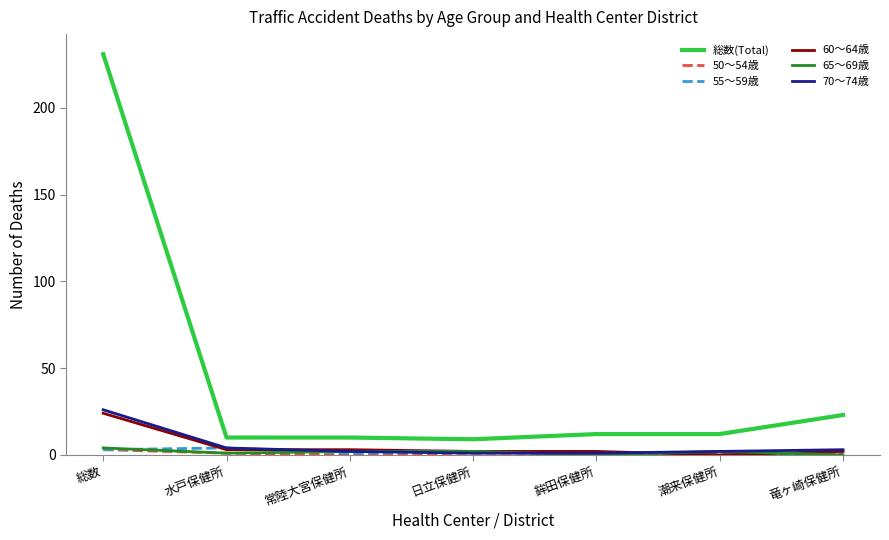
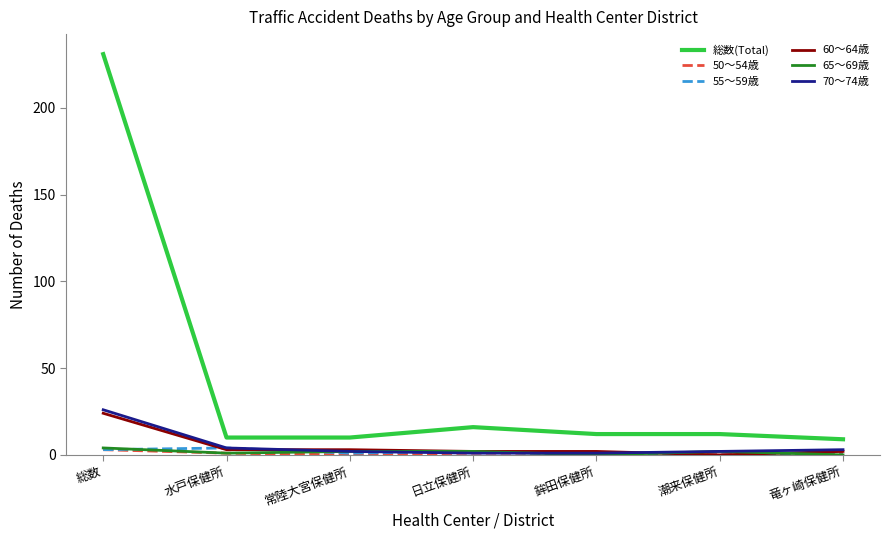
  {
    "総数(Total)": {
      "総数": 231,
      "水戸保健所": 10,
      "常陸大宮保健所": 10,
-     "日立保健所": 9,
+     "日立保健所": 16,
      "鉾田保健所": 12,
      "潮来保健所": 12,
-     "竜ヶ崎保健所": 23
+     "竜ヶ崎保健所": 9
    },
    "60～64歳": {
      "総数": 24
    },
    "70～74歳": {
      "総数": 26
    }
  }
